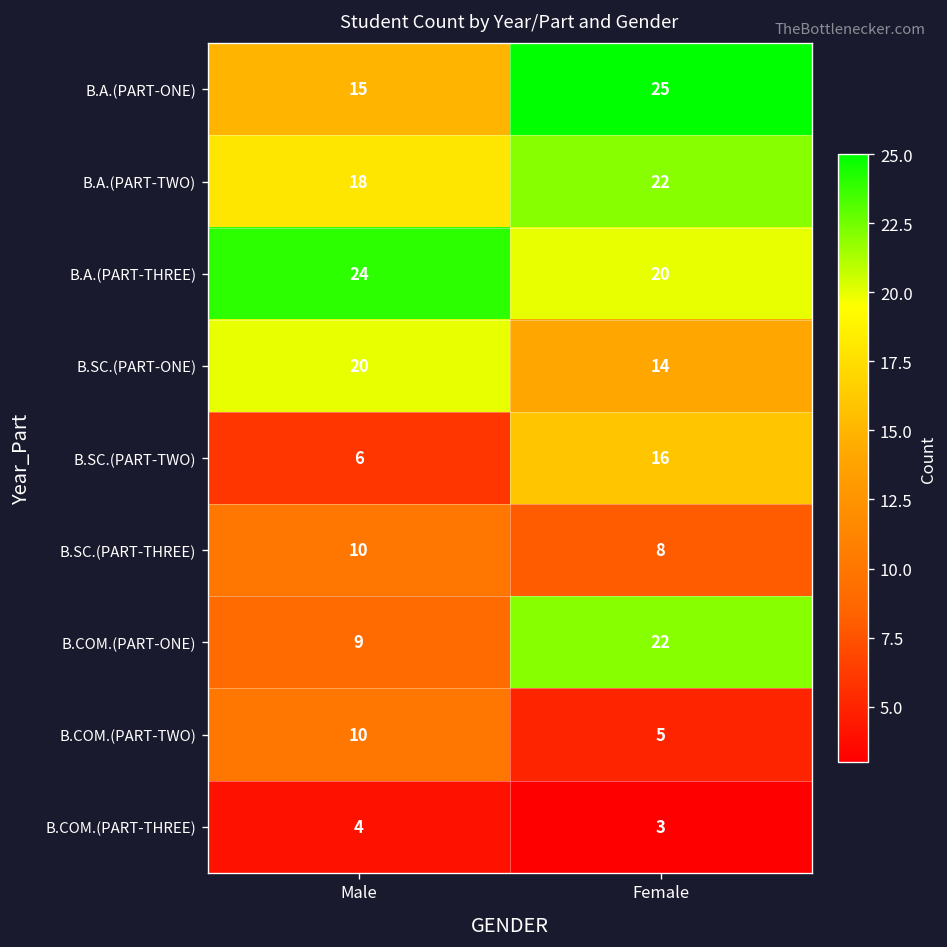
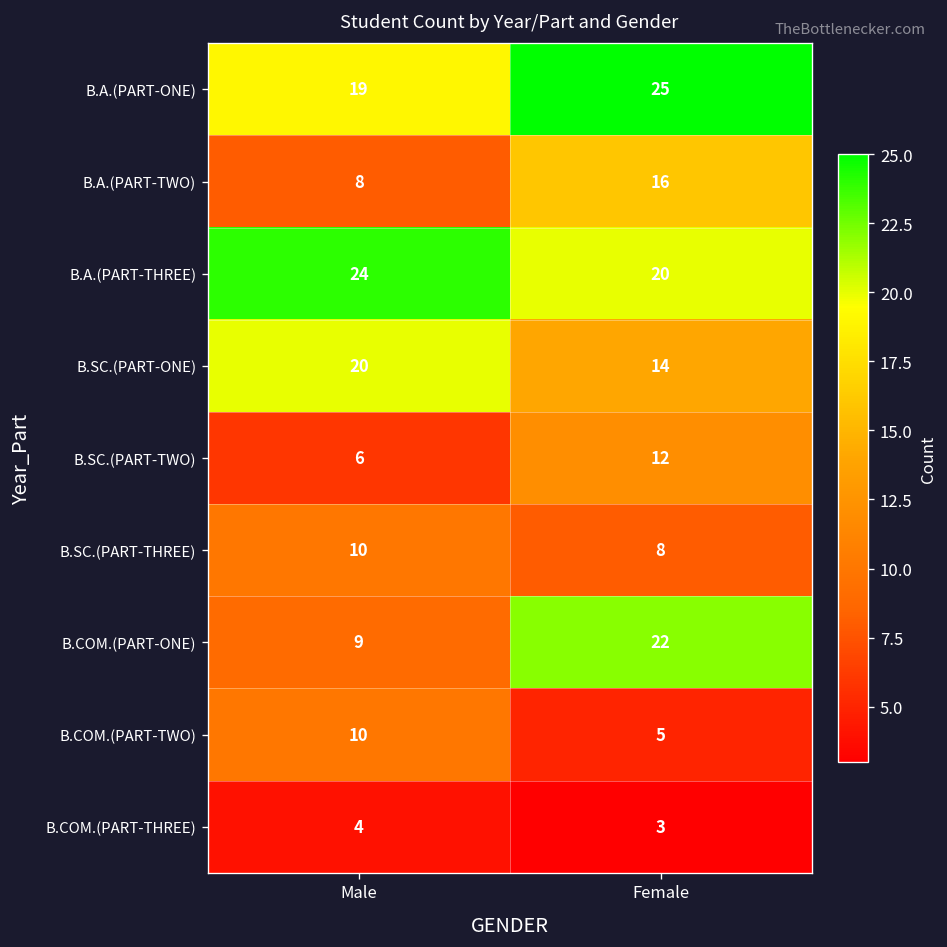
  {
    "B.A.(PART-ONE)": {
-     "Male": 15,
+     "Male": 19,
      "Female": 25
    },
    "B.A.(PART-TWO)": {
-     "Male": 18,
-     "Female": 22
+     "Male": 8,
+     "Female": 16
    },
    "B.A.(PART-THREE)": {
      "Male": 24,
      "Female": 20
    },
    "B.SC.(PART-ONE)": {
      "Male": 20,
      "Female": 14
    },
    "B.SC.(PART-TWO)": {
      "Male": 6,
-     "Female": 16
+     "Female": 12
    },
    "B.SC.(PART-THREE)": {
      "Male": 10,
      "Female": 8
    },
    "B.COM.(PART-ONE)": {
      "Male": 9,
      "Female": 22
    },
    "B.COM.(PART-TWO)": {
      "Male": 10,
      "Female": 5
    },
    "B.COM.(PART-THREE)": {
      "Male": 4,
      "Female": 3
    }
  }
